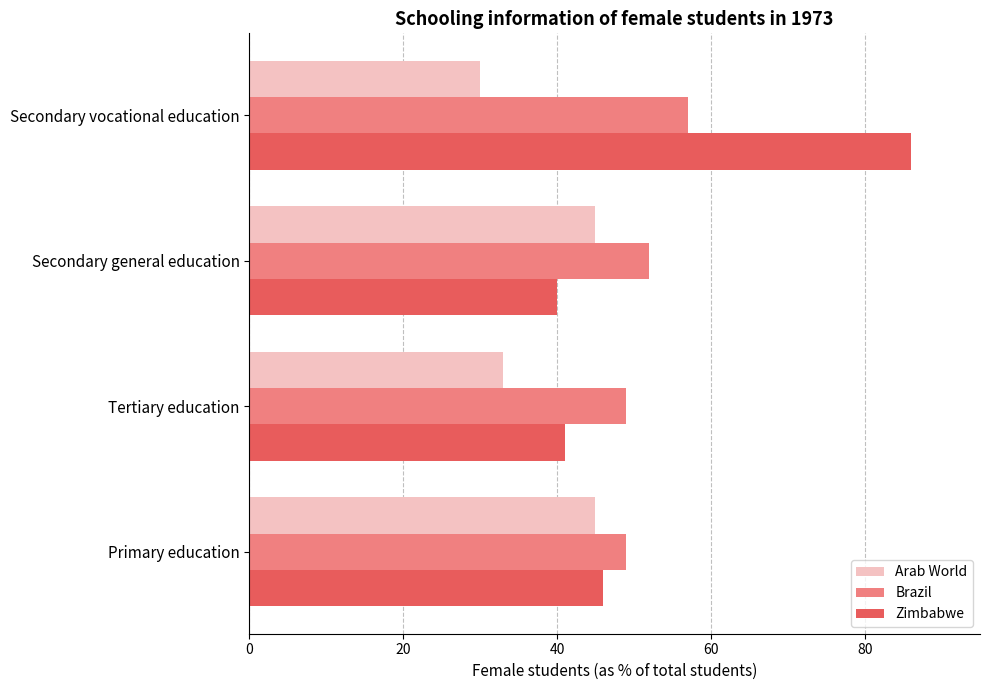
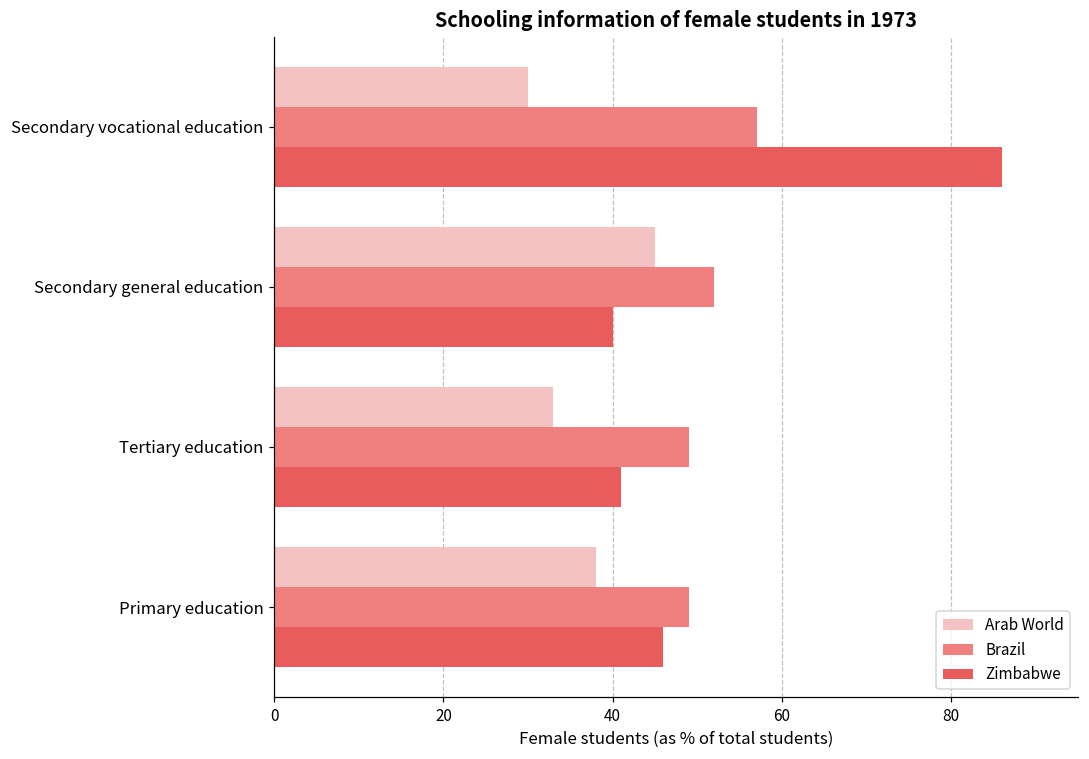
  {
    "Arab World": {
      "Secondary vocational education": 30,
      "Secondary general education": 45,
      "Tertiary education": 33,
-     "Primary education": 45
+     "Primary education": 38
    }
  }
